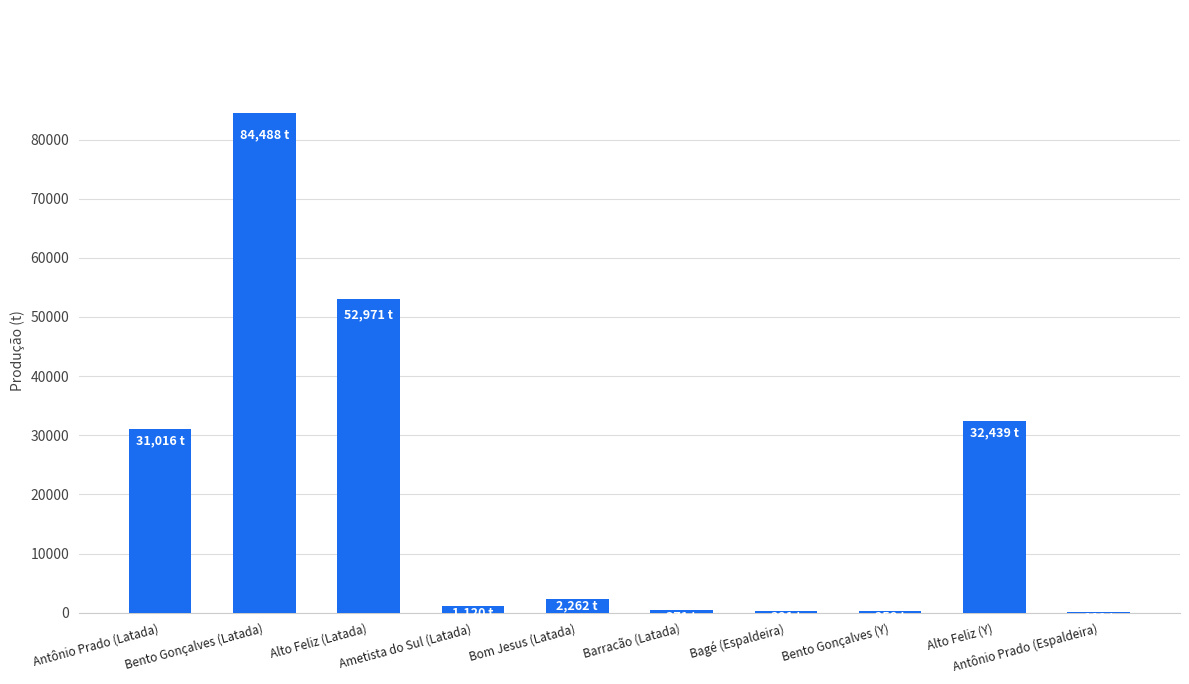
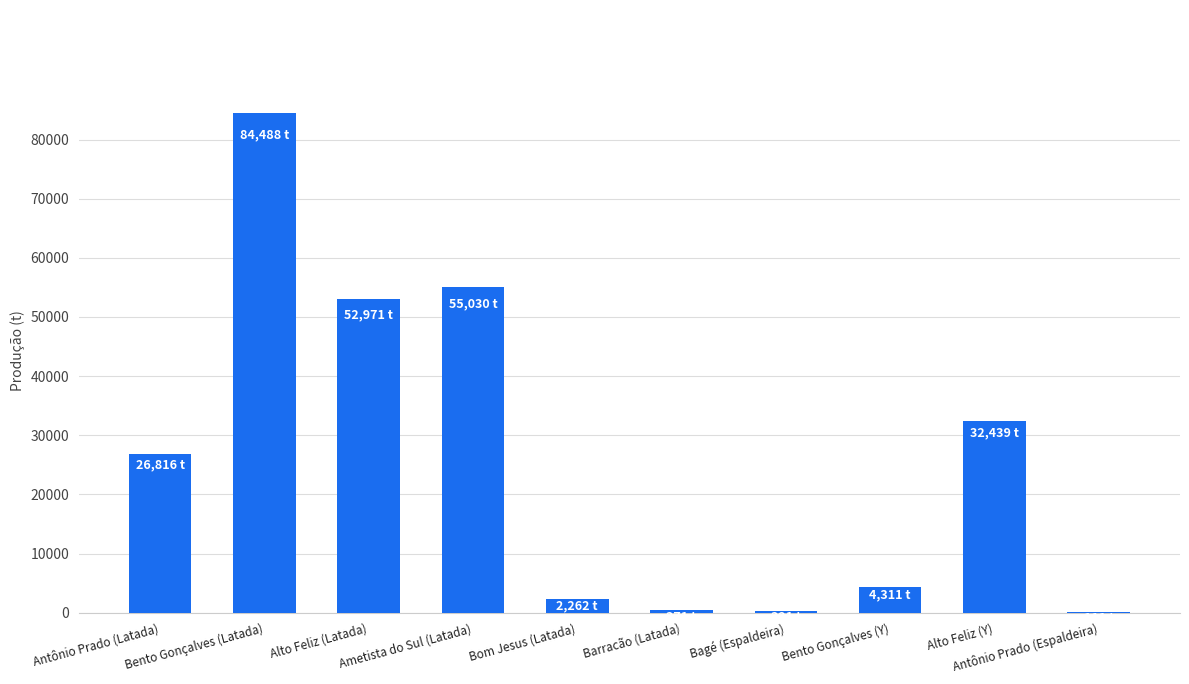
  {
-   "Antônio Prado (Latada)": "31,016",
+   "Antônio Prado (Latada)": "26,816",
    "Bento Gonçalves (Latada)": "84,488",
    "Alto Feliz (Latada)": "52,971",
-   "Ametista do Sul (Latada)": "1,120",
+   "Ametista do Sul (Latada)": "55,030",
    "Bom Jesus (Latada)": "2,262",
-   "Bento Gonçalves (Y)": "0",
+   "Bento Gonçalves (Y)": "4000",
    "Alto Feliz (Y)": "32,439"
  }
